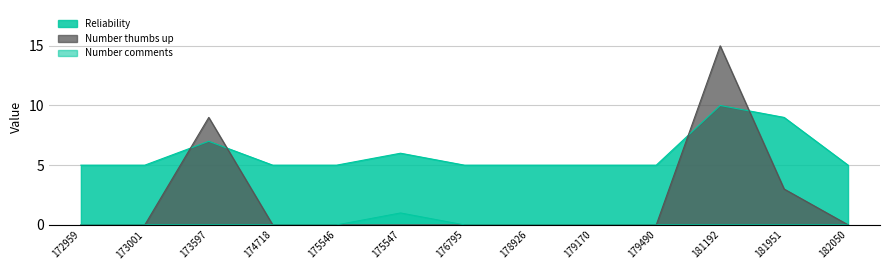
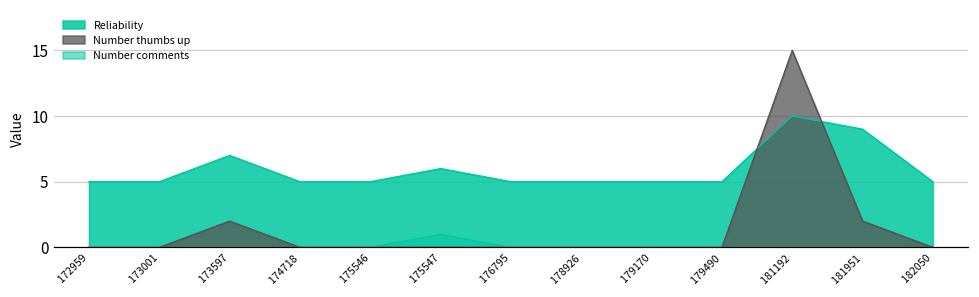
  {
    "Number thumbs up": {
-     "173597": 9,
+     "173597": 2,
      "175547": 0,
      "181192": 15,
-     "181951": 3
+     "181951": 2
    }
  }
